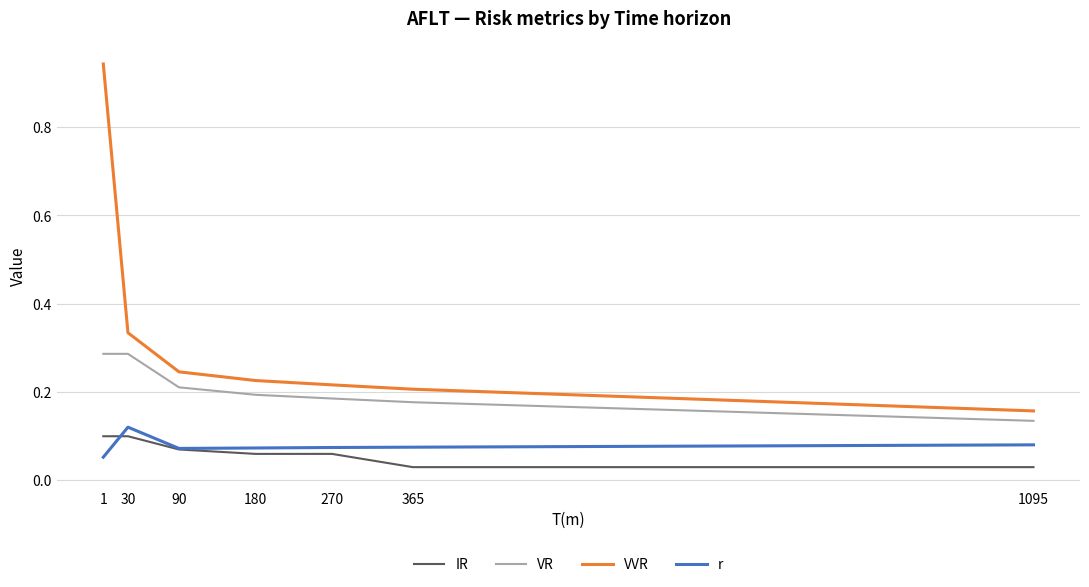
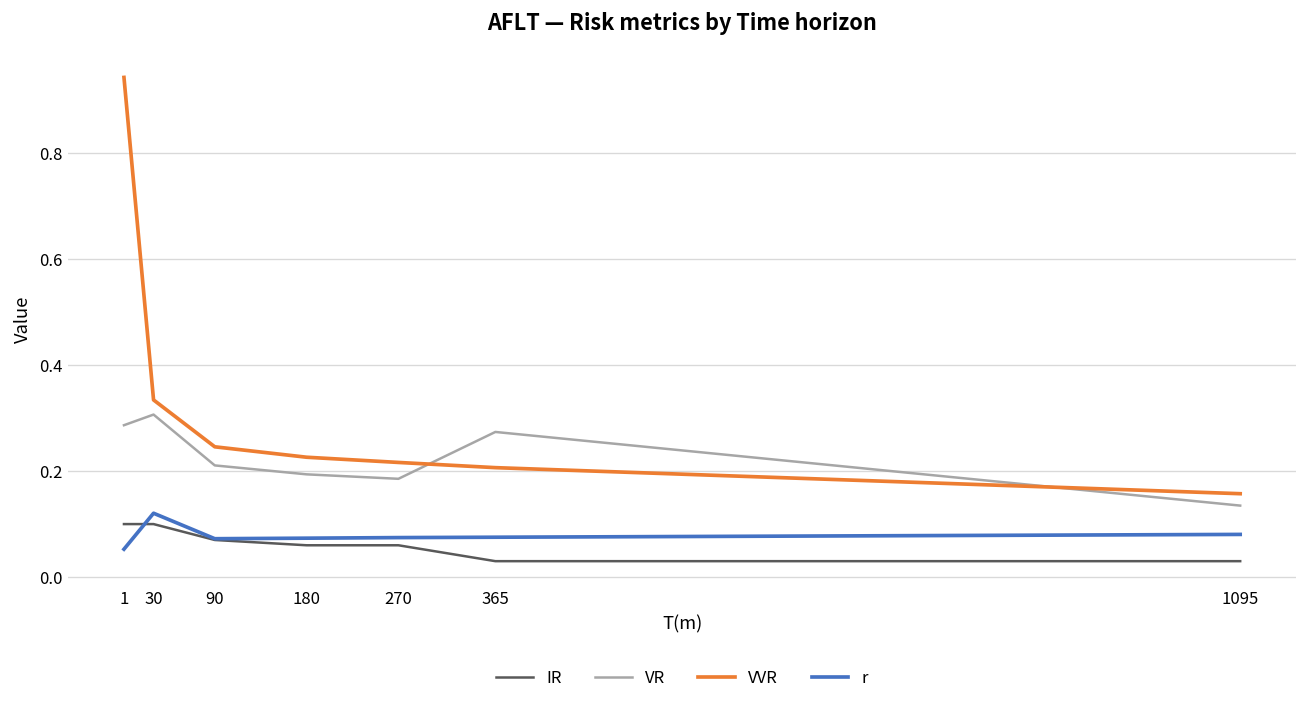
  {
    "IR": {
      "1": 0.10,
      "30": 0.10,
      "180": 0.06,
      "270": 0.06,
      "365": 0.03,
      "1095": 0.03
    },
    "VR": {
      "1": 0.29,
-     "30": 0.29,
+     "30": 0.31,
      "90": 0.21,
      "180": 0.19,
      "270": 0.19,
-     "365": 0.18,
+     "365": 0.27,
      "1095": 0.13
    },
    "VVR": {
      "1": 0.94,
      "30": 0.33,
      "90": 0.25,
      "180": 0.23,
      "270": 0.22,
      "365": 0.21,
      "1095": 0.16
    },
    "r": {
      "1": 0.05,
      "30": 0.12,
      "180": 0.07,
      "270": 0.07,
      "365": 0.08,
      "1095": 0.08
    }
  }
